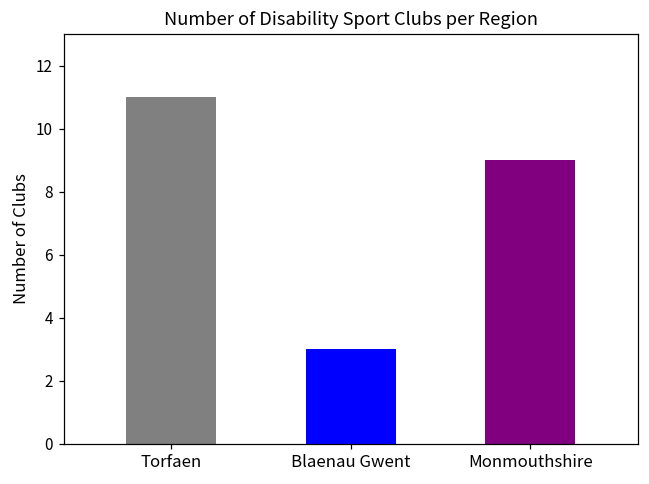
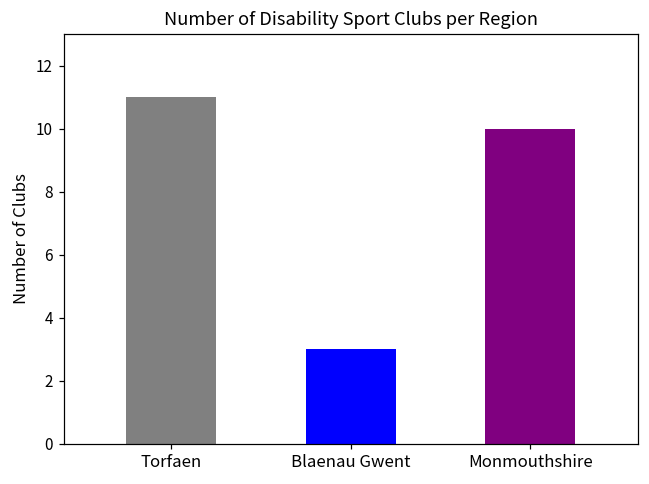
  {
    "Torfaen": 11,
    "Blaenau Gwent": 3,
-   "Monmouthshire": 9
+   "Monmouthshire": 10
  }
